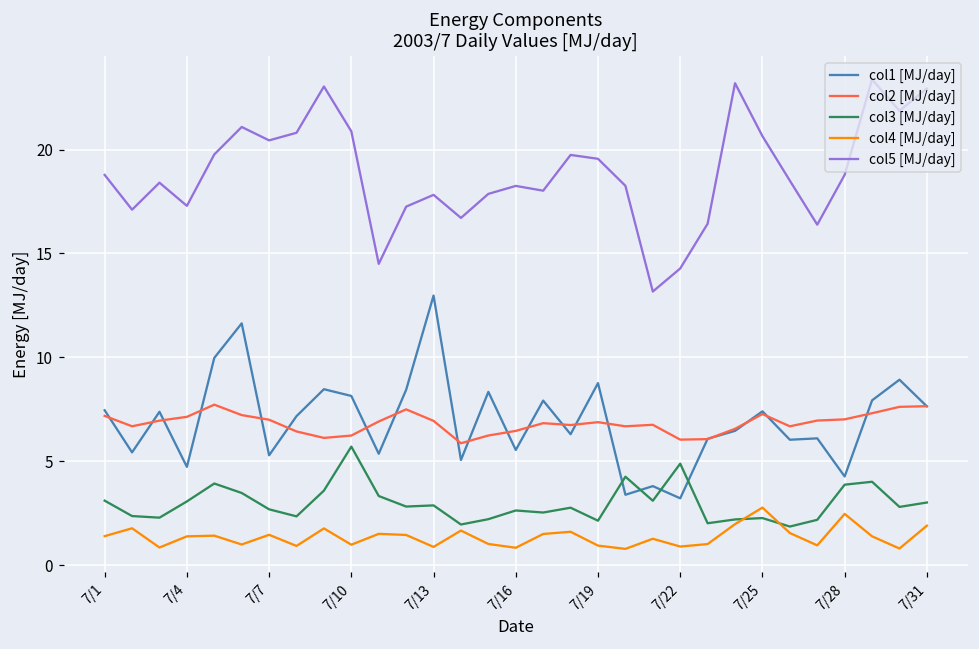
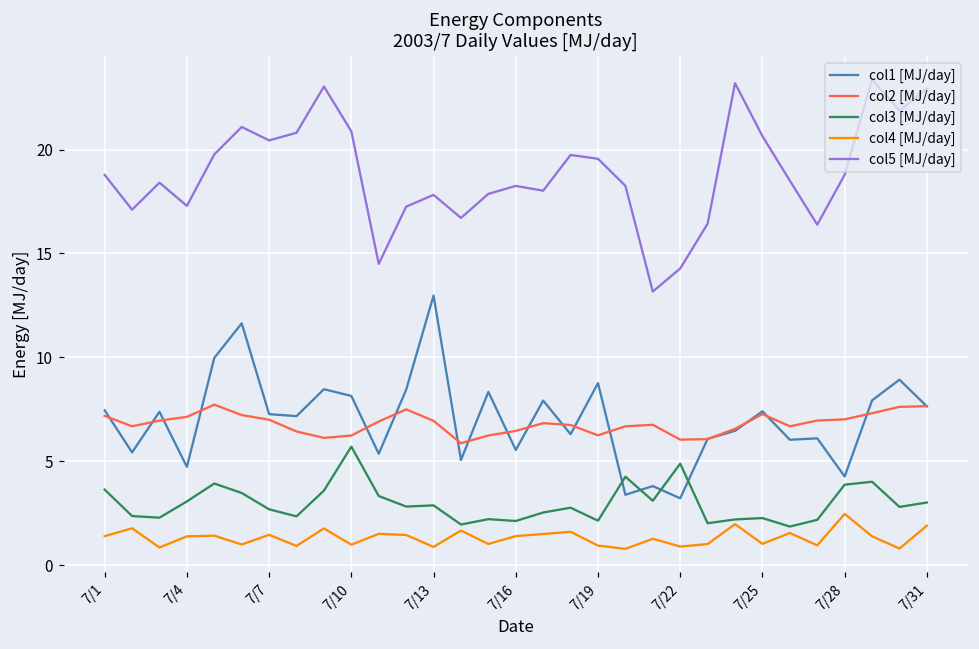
  {
    "col1 [MJ/day]": {
      "7/1": 7.5,
      "7/4": 4.7,
-     "7/7": 5.3,
+     "7/7": 7.3,
      "7/10": 8.1,
      "7/13": 13.0,
      "7/16": 5.5,
      "7/19": 8.8,
      "7/22": 3.2,
      "7/28": 4.3
    },
    "col2 [MJ/day]": {
      "7/1": 7.2,
      "7/4": 7.1,
      "7/7": 7.0,
      "7/10": 6.2,
      "7/13": 6.9,
      "7/16": 6.5,
-     "7/19": 6.9,
+     "7/19": 6.3,
      "7/22": 6.0,
      "7/28": 7.0
    },
    "col3 [MJ/day]": {
-     "7/1": 3.1,
+     "7/1": 3.6,
      "7/4": 3.1,
      "7/7": 2.7,
      "7/10": 5.7,
      "7/13": 2.9,
-     "7/16": 2.6,
+     "7/16": 2.1,
      "7/19": 2.1,
      "7/22": 4.9,
      "7/25": 2.3,
      "7/28": 3.9,
      "7/31": 3.0
    },
    "col4 [MJ/day]": {
      "7/1": 1.4,
      "7/4": 1.4,
      "7/7": 1.5,
      "7/10": 1.0,
      "7/13": 0.9,
-     "7/16": 0.8,
+     "7/16": 1.4,
      "7/19": 0.9,
      "7/22": 0.9,
-     "7/25": 2.8,
+     "7/25": 1.0,
      "7/28": 2.5,
      "7/31": 1.9
    },
    "col5 [MJ/day]": {
      "7/1": 18.8,
      "7/4": 17.3,
      "7/7": 20.4,
      "7/10": 20.9,
      "7/13": 17.8,
      "7/16": 18.3,
      "7/19": 19.6,
      "7/22": 14.3,
      "7/25": 20.6,
      "7/28": 18.8
    }
  }
